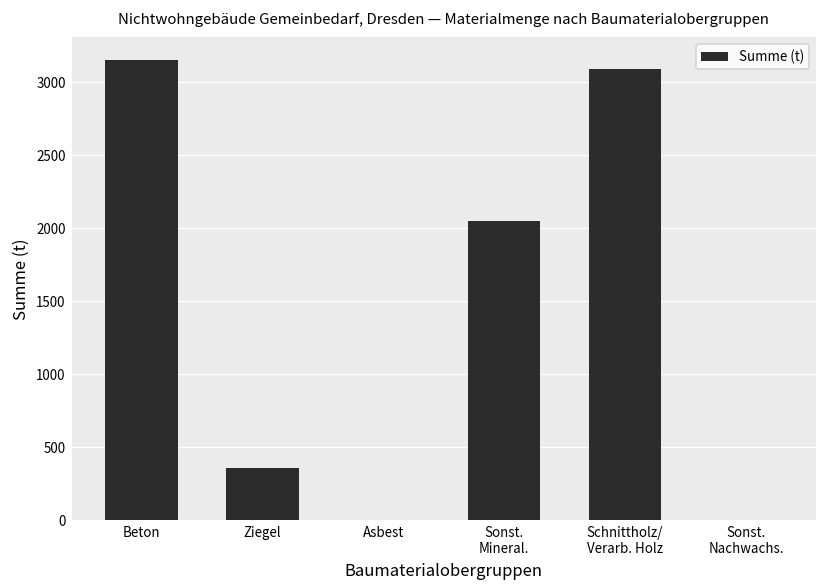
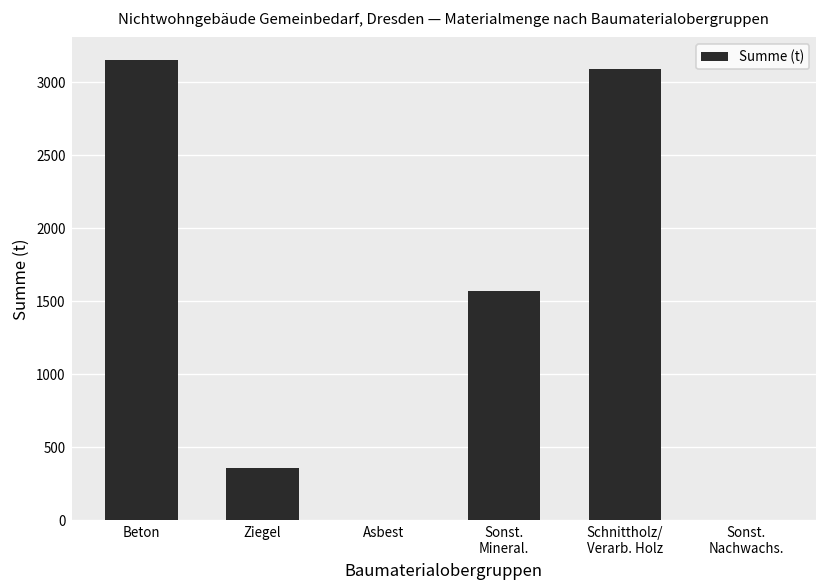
  {
    "Beton": 3150,
    "Ziegel": 350,
-   "Sonst. Mineral.": 2050,
+   "Sonst. Mineral.": 1570,
    "Schnittholz/ Verarb. Holz": 3090
  }
